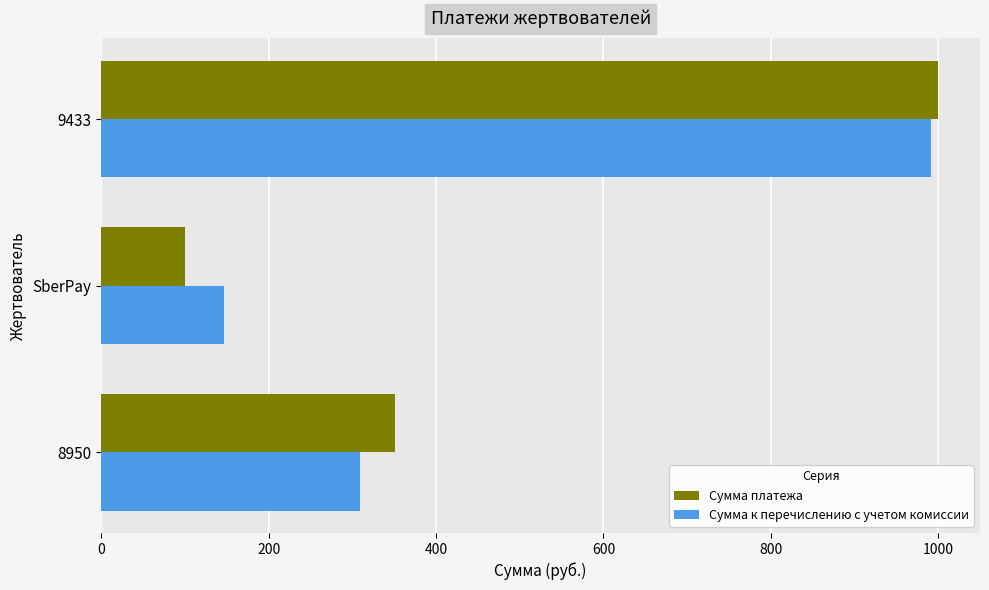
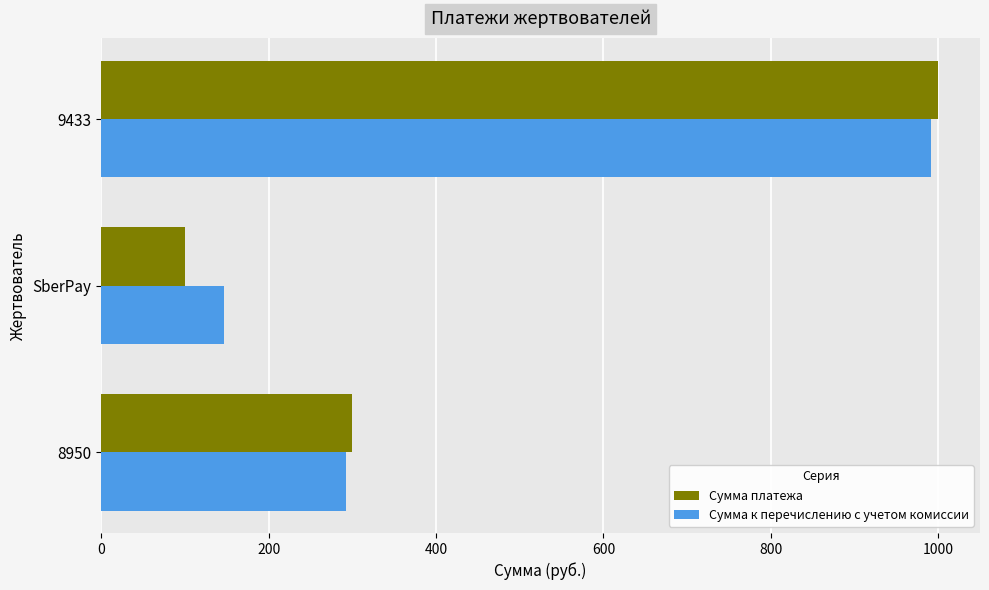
  {
    "Сумма платежа": {
      "9433": 1000,
      "SberPay": 100,
-     "8950": 350
+     "8950": 300
    },
    "Сумма к перечислению с учетом комиссии": {
      "9433": 990,
      "SberPay": 150,
-     "8950": 310
+     "8950": 290
    }
  }
